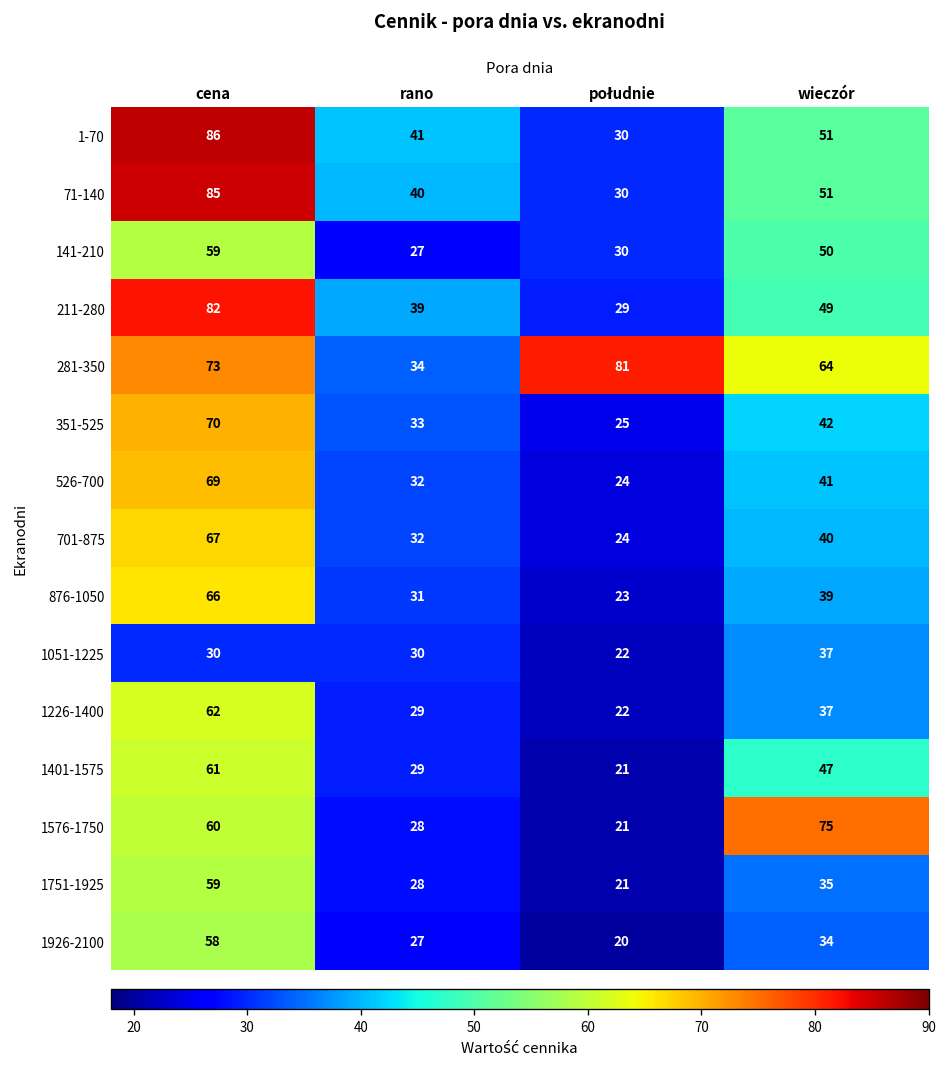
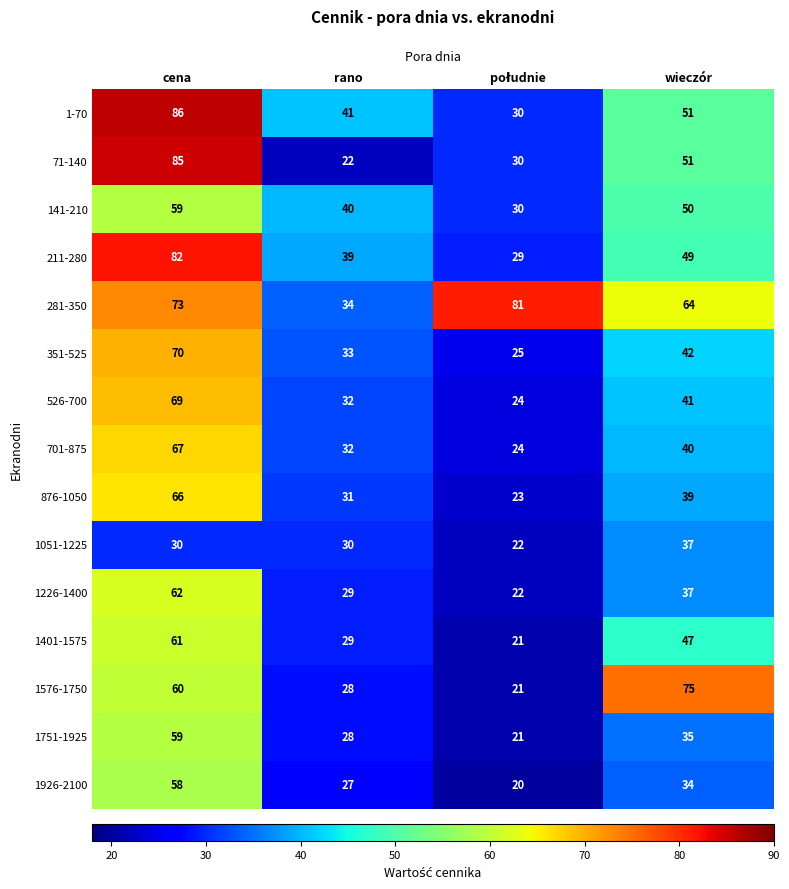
  {
    "1-70": {
      "cena": 86,
      "rano": 41,
      "południe": 30,
      "wieczór": 51
    },
    "71-140": {
      "cena": 85,
-     "rano": 40,
+     "rano": 22,
      "południe": 30,
      "wieczór": 51
    },
    "141-210": {
      "cena": 59,
-     "rano": 27,
+     "rano": 40,
      "południe": 30,
      "wieczór": 50
    },
    "211-280": {
      "cena": 82,
      "rano": 39,
      "południe": 29,
      "wieczór": 49
    },
    "281-350": {
      "cena": 73,
      "rano": 34,
      "południe": 81,
      "wieczór": 64
    },
    "351-525": {
      "cena": 70,
      "rano": 33,
      "południe": 25,
      "wieczór": 42
    },
    "526-700": {
      "cena": 69,
      "rano": 32,
      "południe": 24,
      "wieczór": 41
    },
    "701-875": {
      "cena": 67,
      "rano": 32,
      "południe": 24,
      "wieczór": 40
    },
    "876-1050": {
      "cena": 66,
      "rano": 31,
      "południe": 23,
      "wieczór": 39
    },
    "1051-1225": {
      "cena": 30,
      "rano": 30,
      "południe": 22,
      "wieczór": 37
    },
    "1226-1400": {
      "cena": 62,
      "rano": 29,
      "południe": 22,
      "wieczór": 37
    },
    "1401-1575": {
      "cena": 61,
      "rano": 29,
      "południe": 21,
      "wieczór": 47
    },
    "1576-1750": {
      "cena": 60,
      "rano": 28,
      "południe": 21,
      "wieczór": 75
    },
    "1751-1925": {
      "cena": 59,
      "rano": 28,
      "południe": 21,
      "wieczór": 35
    },
    "1926-2100": {
      "cena": 58,
      "rano": 27,
      "południe": 20,
      "wieczór": 34
    }
  }
